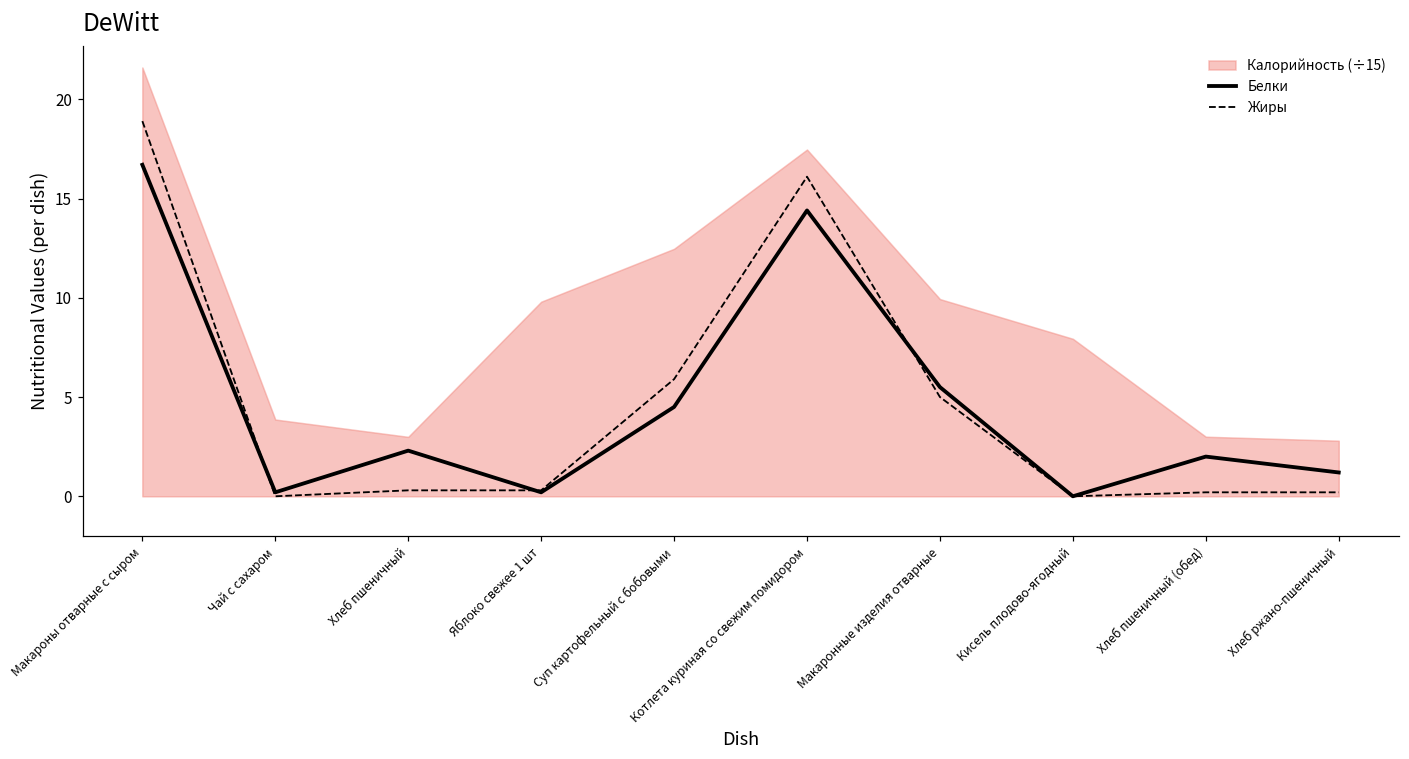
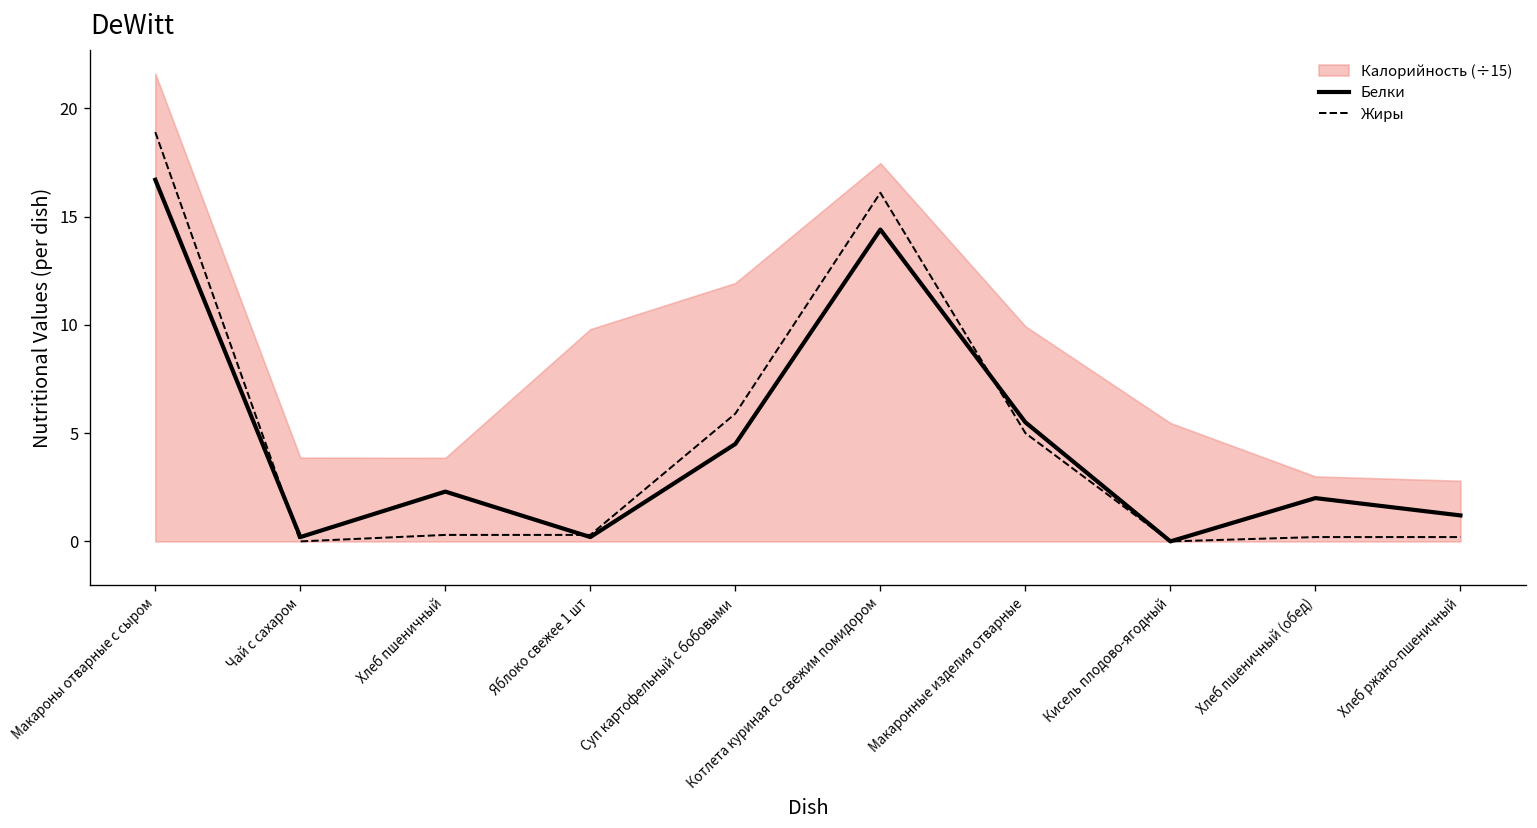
  {
    "Калорийность (÷15)": {
      "Макароны отварные с сыром": 21.6,
      "Чай с сахаром": 3.9,
-     "Хлеб пшеничный": 3.0,
+     "Хлеб пшеничный": 3.9,
      "Яблоко свежее 1 шт": 9.8,
-     "Суп картофельный с бобовыми": 12.5,
+     "Суп картофельный с бобовыми": 11.9,
      "Котлета куриная со свежим помидором": 17.5,
      "Макаронные изделия отварные": 9.9,
-     "Кисель плодово-ягодный": 7.9,
+     "Кисель плодово-ягодный": 5.5,
      "Хлеб пшеничный (обед)": 3.0,
      "Хлеб ржано-пшеничный": 2.8
    }
  }
